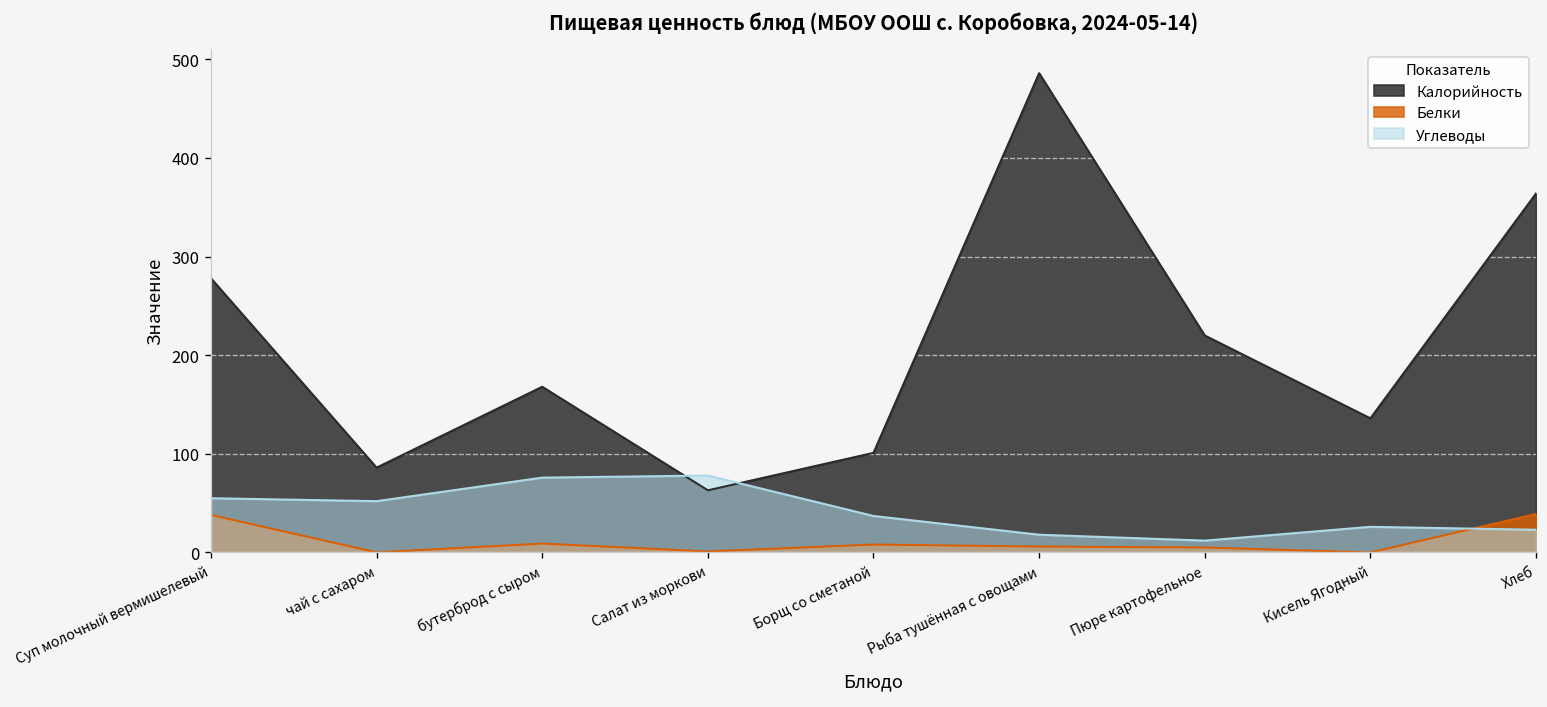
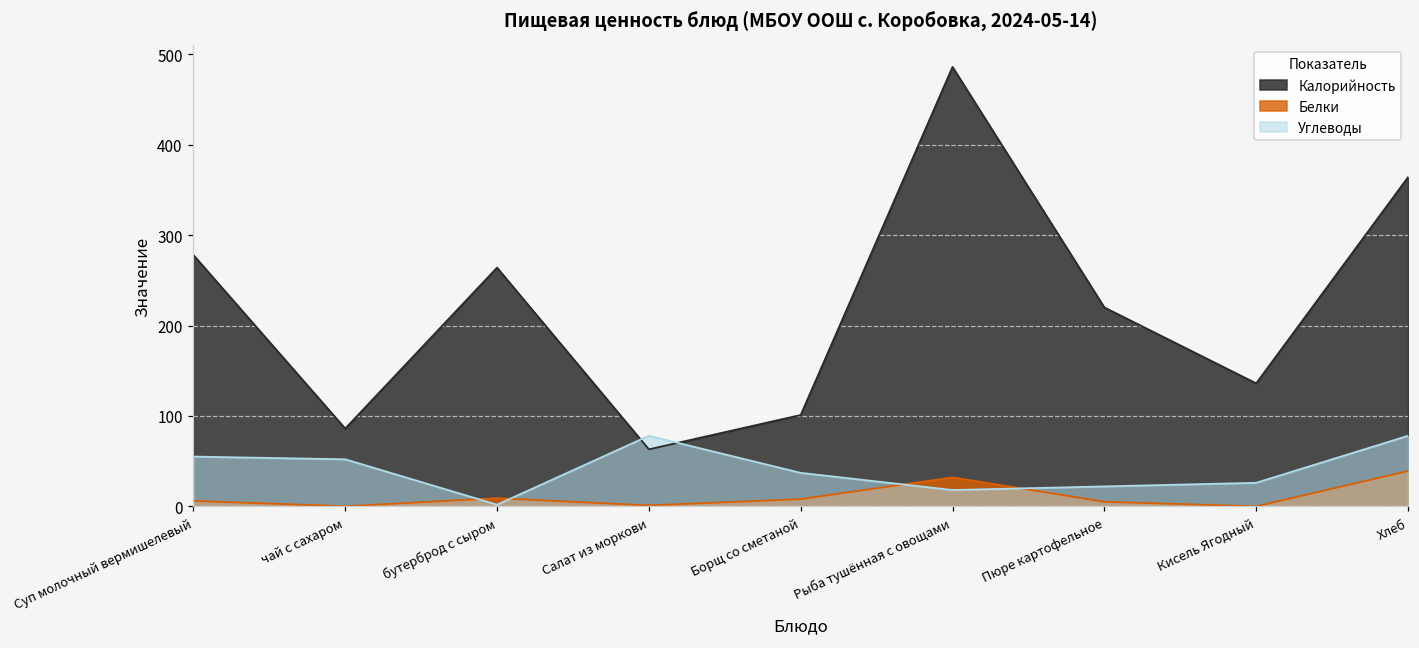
  {
    "Калорийность": {
      "Суп молочный вермишелевый": 280,
      "чай с сахаром": 90,
-     "бутерброд с сыром": 170,
+     "бутерброд с сыром": 260,
      "Салат из моркови": 60,
      "Борщ со сметаной": 100,
      "Рыба тушённая с овощами": 490,
      "Пюре картофельное": 220,
      "Кисель Ягодный": 140,
      "Хлеб": 360
    },
    "Белки": {
-     "Суп молочный вермишелевый": 40,
+     "Суп молочный вермишелевый": 10,
      "чай с сахаром": 0,
      "бутерброд с сыром": 10,
      "Салат из моркови": 0,
      "Борщ со сметаной": 10,
-     "Рыба тушённая с овощами": 10,
+     "Рыба тушённая с овощами": 30,
      "Пюре картофельное": 10,
      "Кисель Ягодный": 0,
      "Хлеб": 40
    },
    "Углеводы": {
      "Суп молочный вермишелевый": 60,
      "чай с сахаром": 50,
-     "бутерброд с сыром": 80,
+     "бутерброд с сыром": 0,
      "Салат из моркови": 80,
      "Борщ со сметаной": 40,
      "Рыба тушённая с овощами": 20,
-     "Пюре картофельное": 10,
+     "Пюре картофельное": 20,
      "Кисель Ягодный": 30,
-     "Хлеб": 20
+     "Хлеб": 80
    }
  }
